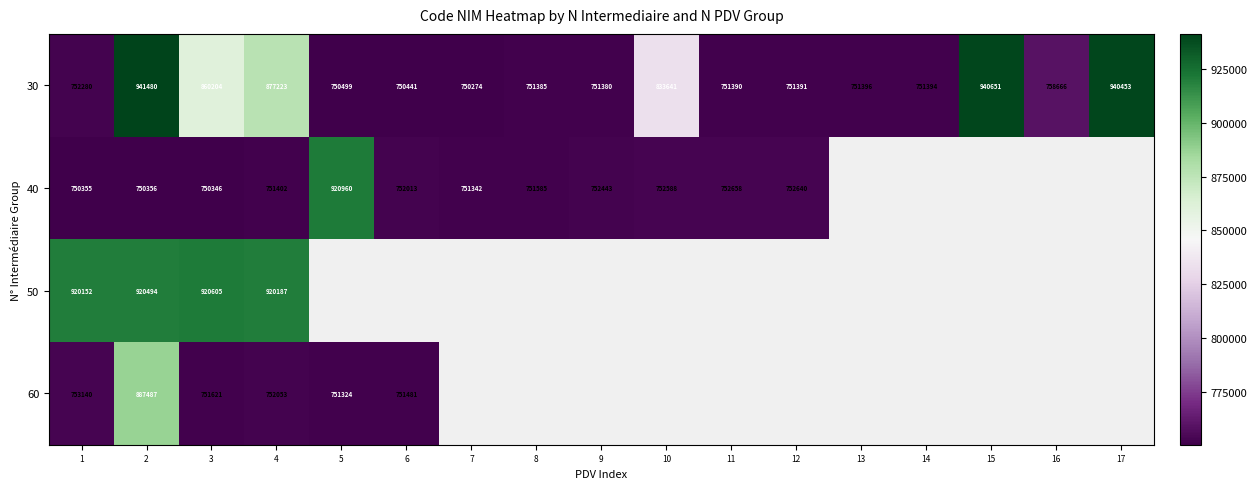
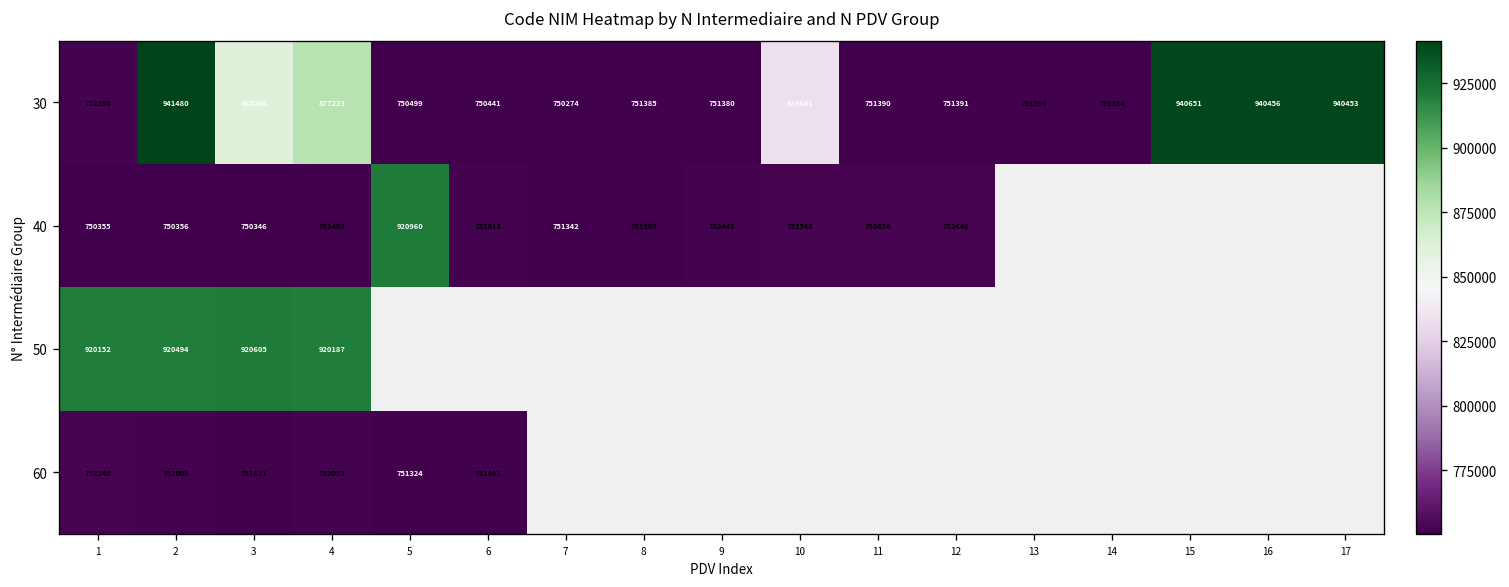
  {
    "30": {
      "1": 752280,
      "2": 941480,
      "4": 877223,
      "5": 750499,
      "6": 750441,
      "7": 750274,
      "8": 751385,
      "9": 751380,
      "11": 751390,
      "12": 751391,
      "13": 751396,
      "14": 751394,
      "15": 940651,
-     "16": 758666,
+     "16": 940456,
      "17": 940453
    },
    "40": {
      "1": 750355,
      "2": 750356,
      "3": 750346,
      "4": 751402,
      "5": 920960,
      "6": 752013,
      "7": 751342,
      "8": 751585,
      "9": 752443,
      "10": 752588,
      "11": 752658,
      "12": 752640
    },
    "50": {
      "1": 920152,
      "2": 920494,
      "3": 920605,
      "4": 920187
    },
    "60": {
      "1": 753140,
-     "2": 887487,
+     "2": 752008,
      "3": 751621,
      "4": 752053,
      "5": 751324,
      "6": 751481
    }
  }
